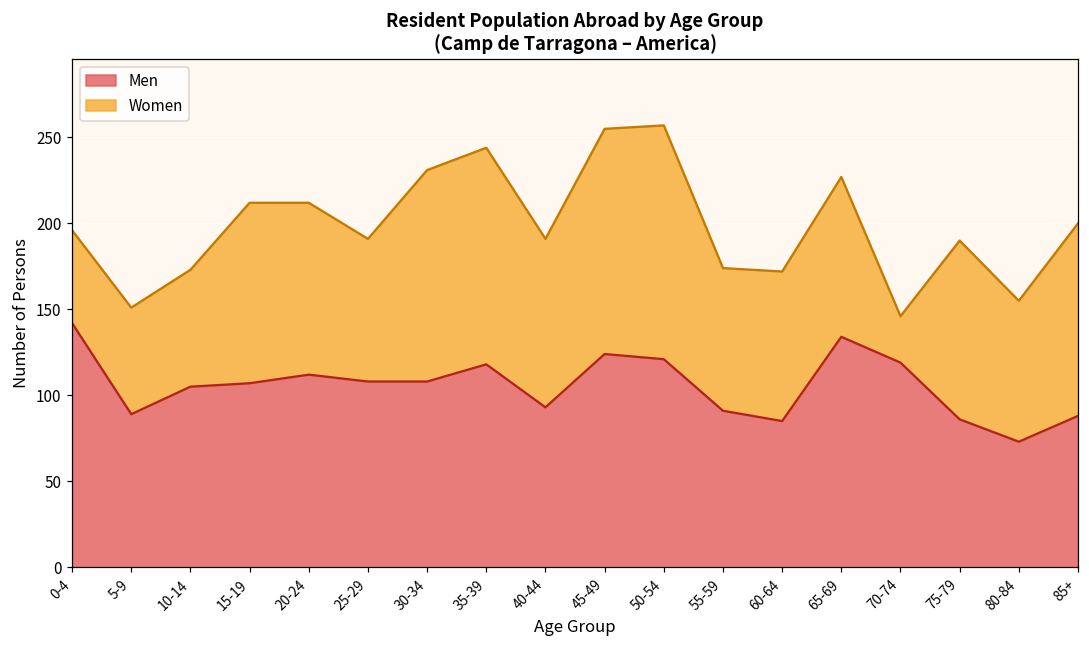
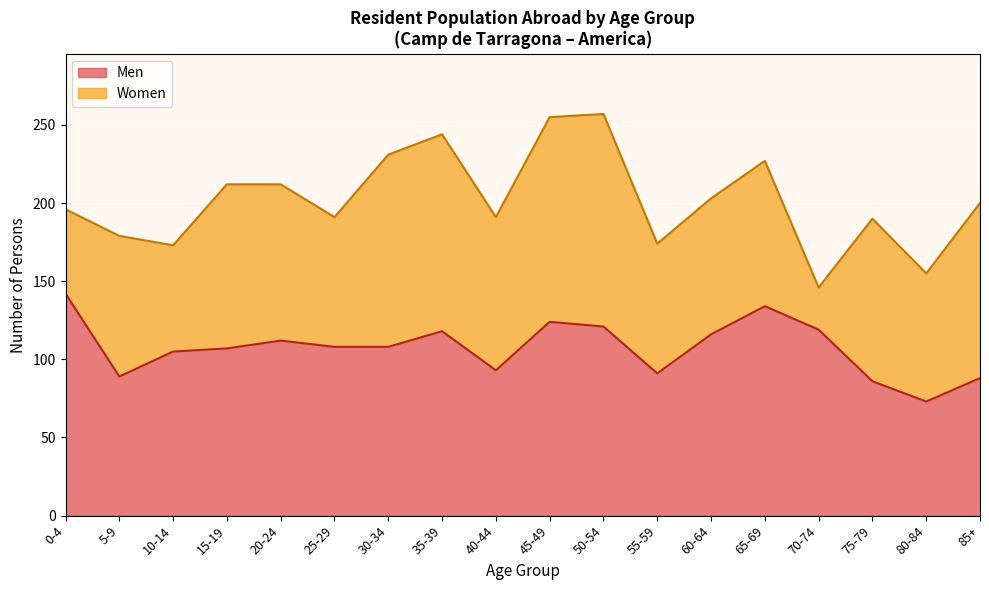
  {
    "Men": {
      "0-4": 142,
      "5-9": 89,
      "10-14": 105,
      "15-19": 107,
      "20-24": 112,
      "25-29": 108,
      "30-34": 108,
      "35-39": 118,
      "40-44": 93,
      "45-49": 124,
      "50-54": 121,
      "55-59": 91,
-     "60-64": 85,
+     "60-64": 116,
      "65-69": 134,
      "70-74": 119,
      "75-79": 86,
      "80-84": 73,
      "85+": 88
    },
    "Women": {
      "0-4": 54,
-     "5-9": 62,
+     "5-9": 90,
      "10-14": 68,
      "15-19": 105,
      "20-24": 100,
      "25-29": 83,
      "30-34": 123,
      "35-39": 126,
      "40-44": 98,
      "45-49": 131,
      "50-54": 136,
      "55-59": 83,
      "60-64": 87,
      "65-69": 93,
      "70-74": 27,
      "75-79": 104,
      "80-84": 82,
      "85+": 112
    }
  }
